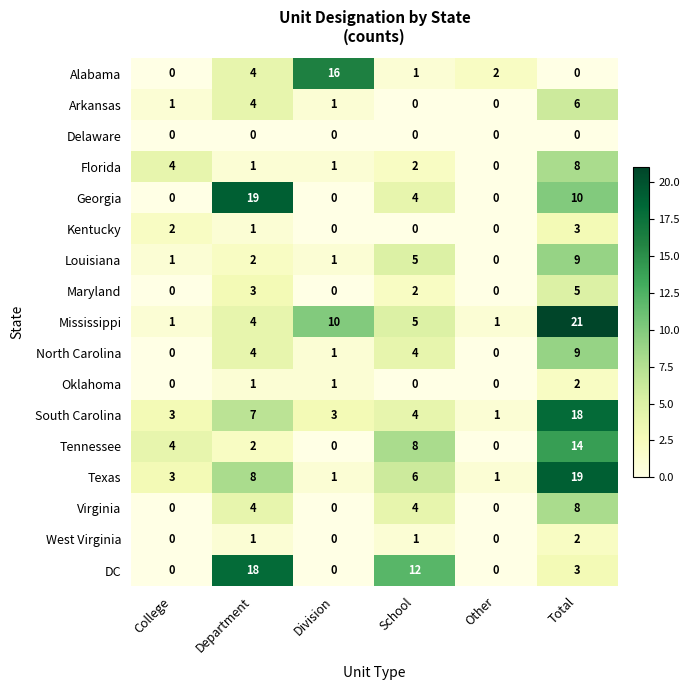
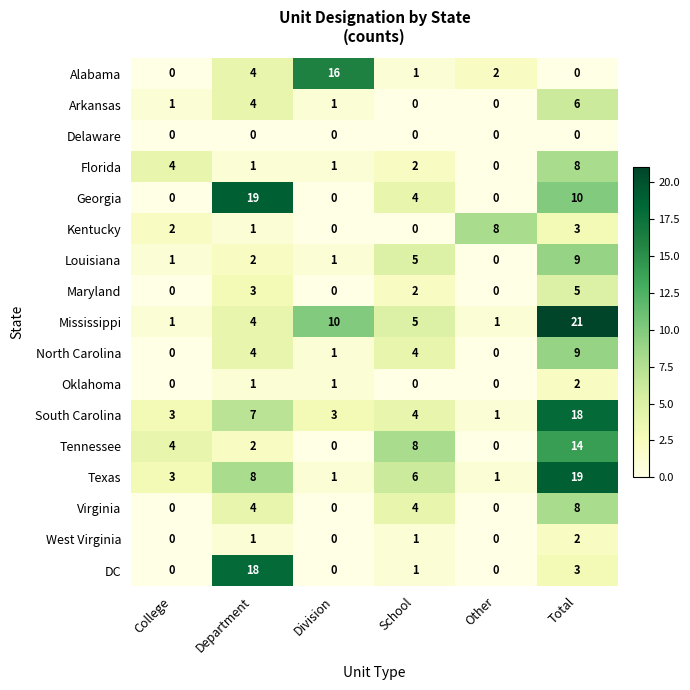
  {
    "Alabama": {
      "College": 0,
      "Department": 4,
      "Division": 16,
      "School": 1,
      "Other": 2,
      "Total": 0
    },
    "Arkansas": {
      "College": 1,
      "Department": 4,
      "Division": 1,
      "School": 0,
      "Other": 0,
      "Total": 6
    },
    "Delaware": {
      "College": 0,
      "Department": 0,
      "Division": 0,
      "School": 0,
      "Other": 0,
      "Total": 0
    },
    "Florida": {
      "College": 4,
      "Department": 1,
      "Division": 1,
      "School": 2,
      "Other": 0,
      "Total": 8
    },
    "Georgia": {
      "College": 0,
      "Department": 19,
      "Division": 0,
      "School": 4,
      "Other": 0,
      "Total": 10
    },
    "Kentucky": {
      "College": 2,
      "Department": 1,
      "Division": 0,
      "School": 0,
-     "Other": 0,
+     "Other": 8,
      "Total": 3
    },
    "Louisiana": {
      "College": 1,
      "Department": 2,
      "Division": 1,
      "School": 5,
      "Other": 0,
      "Total": 9
    },
    "Maryland": {
      "College": 0,
      "Department": 3,
      "Division": 0,
      "School": 2,
      "Other": 0,
      "Total": 5
    },
    "Mississippi": {
      "College": 1,
      "Department": 4,
      "Division": 10,
      "School": 5,
      "Other": 1,
      "Total": 21
    },
    "North Carolina": {
      "College": 0,
      "Department": 4,
      "Division": 1,
      "School": 4,
      "Other": 0,
      "Total": 9
    },
    "Oklahoma": {
      "College": 0,
      "Department": 1,
      "Division": 1,
      "School": 0,
      "Other": 0,
      "Total": 2
    },
    "South Carolina": {
      "College": 3,
      "Department": 7,
      "Division": 3,
      "School": 4,
      "Other": 1,
      "Total": 18
    },
    "Tennessee": {
      "College": 4,
      "Department": 2,
      "Division": 0,
      "School": 8,
      "Other": 0,
      "Total": 14
    },
    "Texas": {
      "College": 3,
      "Department": 8,
      "Division": 1,
      "School": 6,
      "Other": 1,
      "Total": 19
    },
    "Virginia": {
      "College": 0,
      "Department": 4,
      "Division": 0,
      "School": 4,
      "Other": 0,
      "Total": 8
    },
    "West Virginia": {
      "College": 0,
      "Department": 1,
      "Division": 0,
      "School": 1,
      "Other": 0,
      "Total": 2
    },
    "DC": {
      "College": 0,
      "Department": 18,
      "Division": 0,
-     "School": 12,
+     "School": 1,
      "Other": 0,
      "Total": 3
    }
  }
